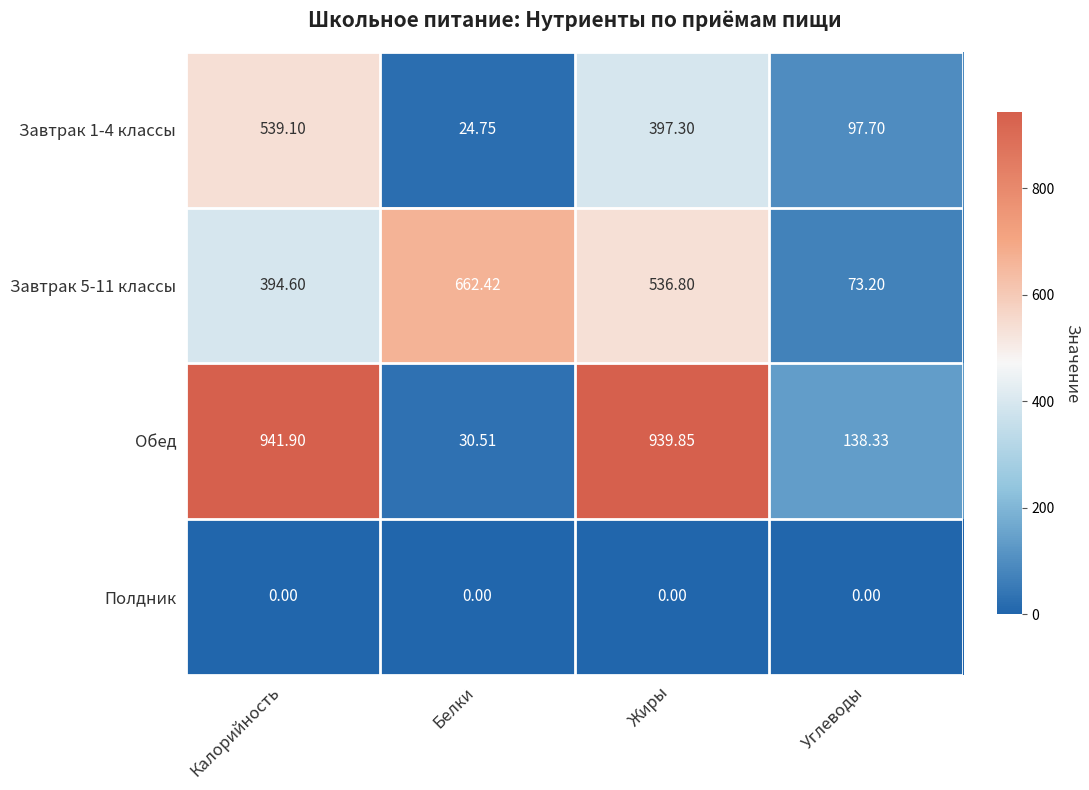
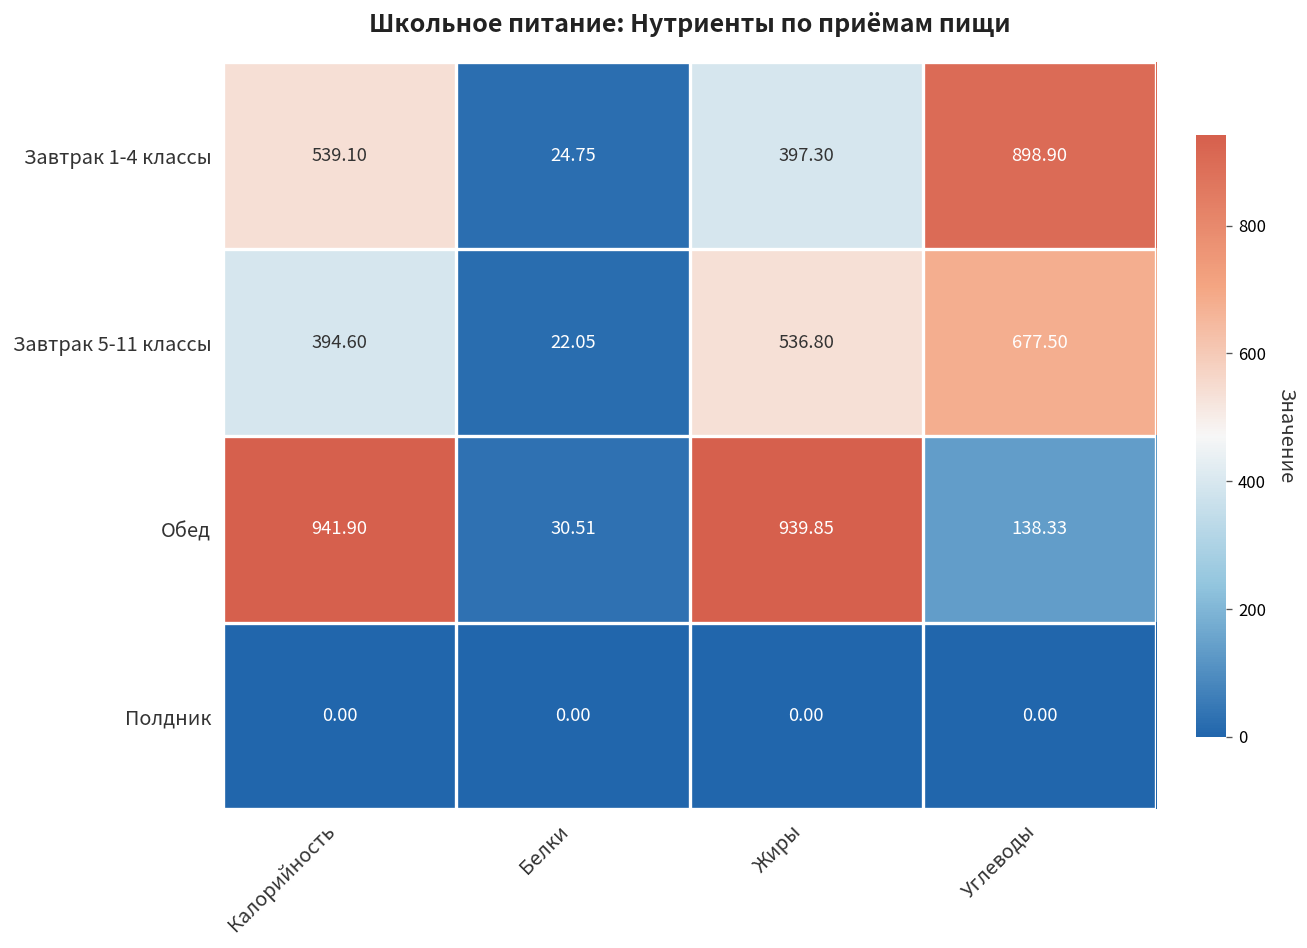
  {
    "Завтрак 1-4 классы": {
      "Калорийность": 539.10,
      "Белки": 24.75,
      "Жиры": 397.30,
-     "Углеводы": 97.70
+     "Углеводы": 898.90
    },
    "Завтрак 5-11 классы": {
      "Калорийность": 394.60,
-     "Белки": 662.42,
+     "Белки": 22.05,
      "Жиры": 536.80,
-     "Углеводы": 73.20
+     "Углеводы": 677.50
    },
    "Обед": {
      "Калорийность": 941.90,
      "Белки": 30.51,
      "Жиры": 939.85,
      "Углеводы": 138.33
    },
    "Полдник": {
      "Калорийность": 0.00,
      "Белки": 0.00,
      "Жиры": 0.00,
      "Углеводы": 0.00
    }
  }
